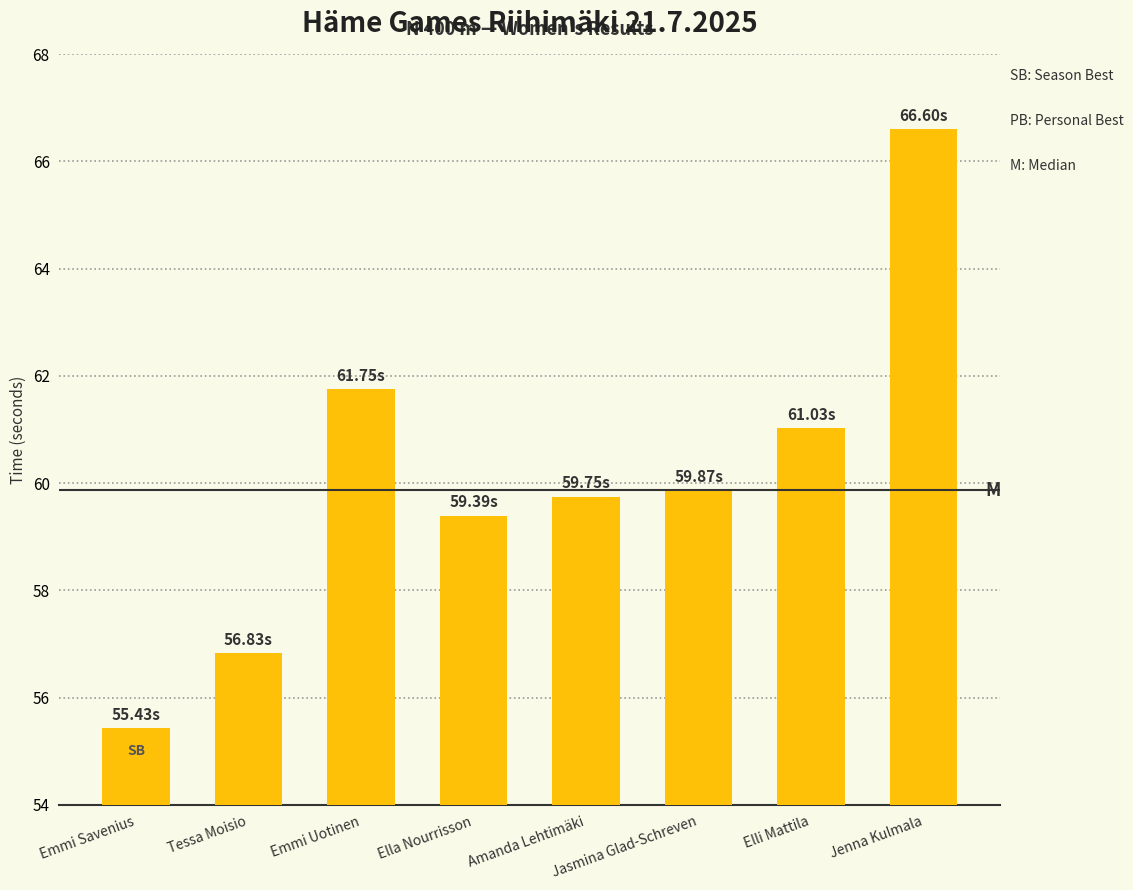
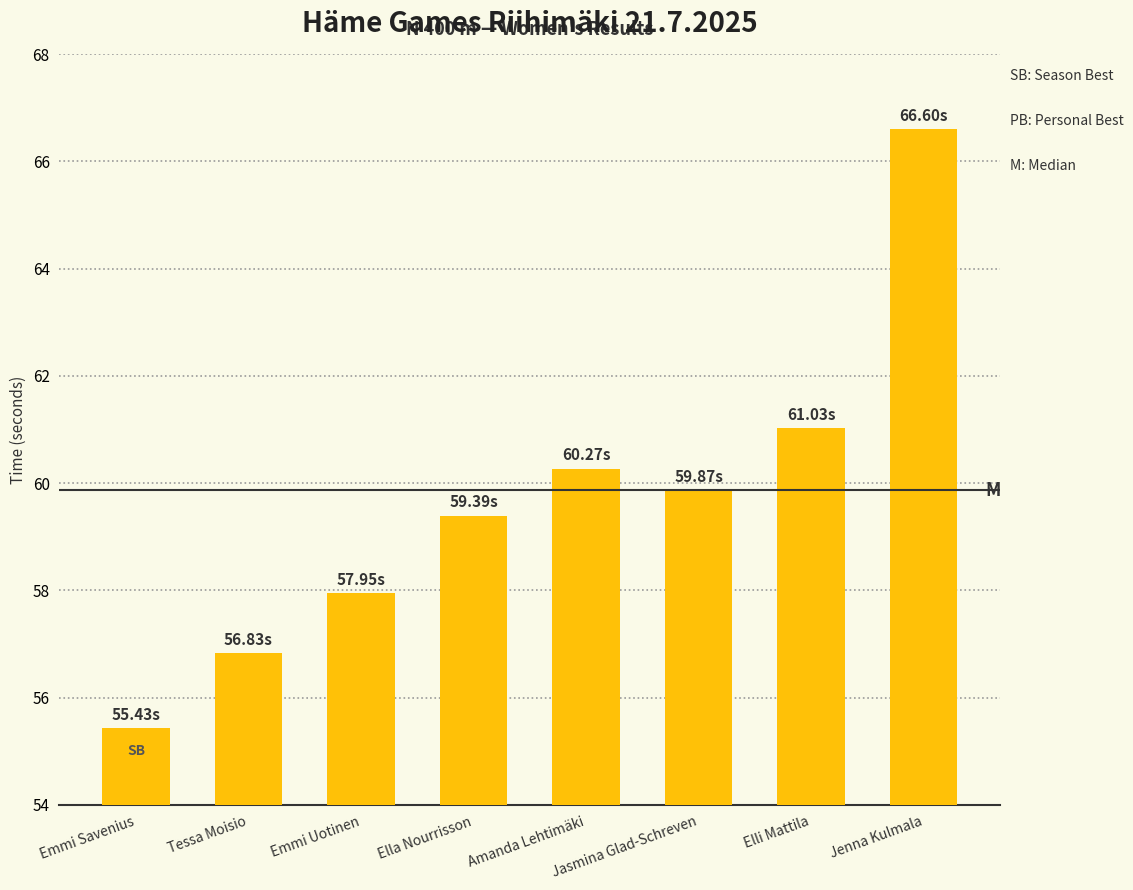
  {
    "Emmi Savenius": "55.43s",
    "Tessa Moisio": "56.83s",
-   "Emmi Uotinen": "61.75s",
+   "Emmi Uotinen": "57.95s",
    "Ella Nourrisson": "59.39s",
-   "Amanda Lehtimäki": "59.75s",
+   "Amanda Lehtimäki": "60.27s",
    "Jasmina Glad-Schreven": "59.87s",
    "Elli Mattila": "61.03s",
    "Jenna Kulmala": "66.60s"
  }
